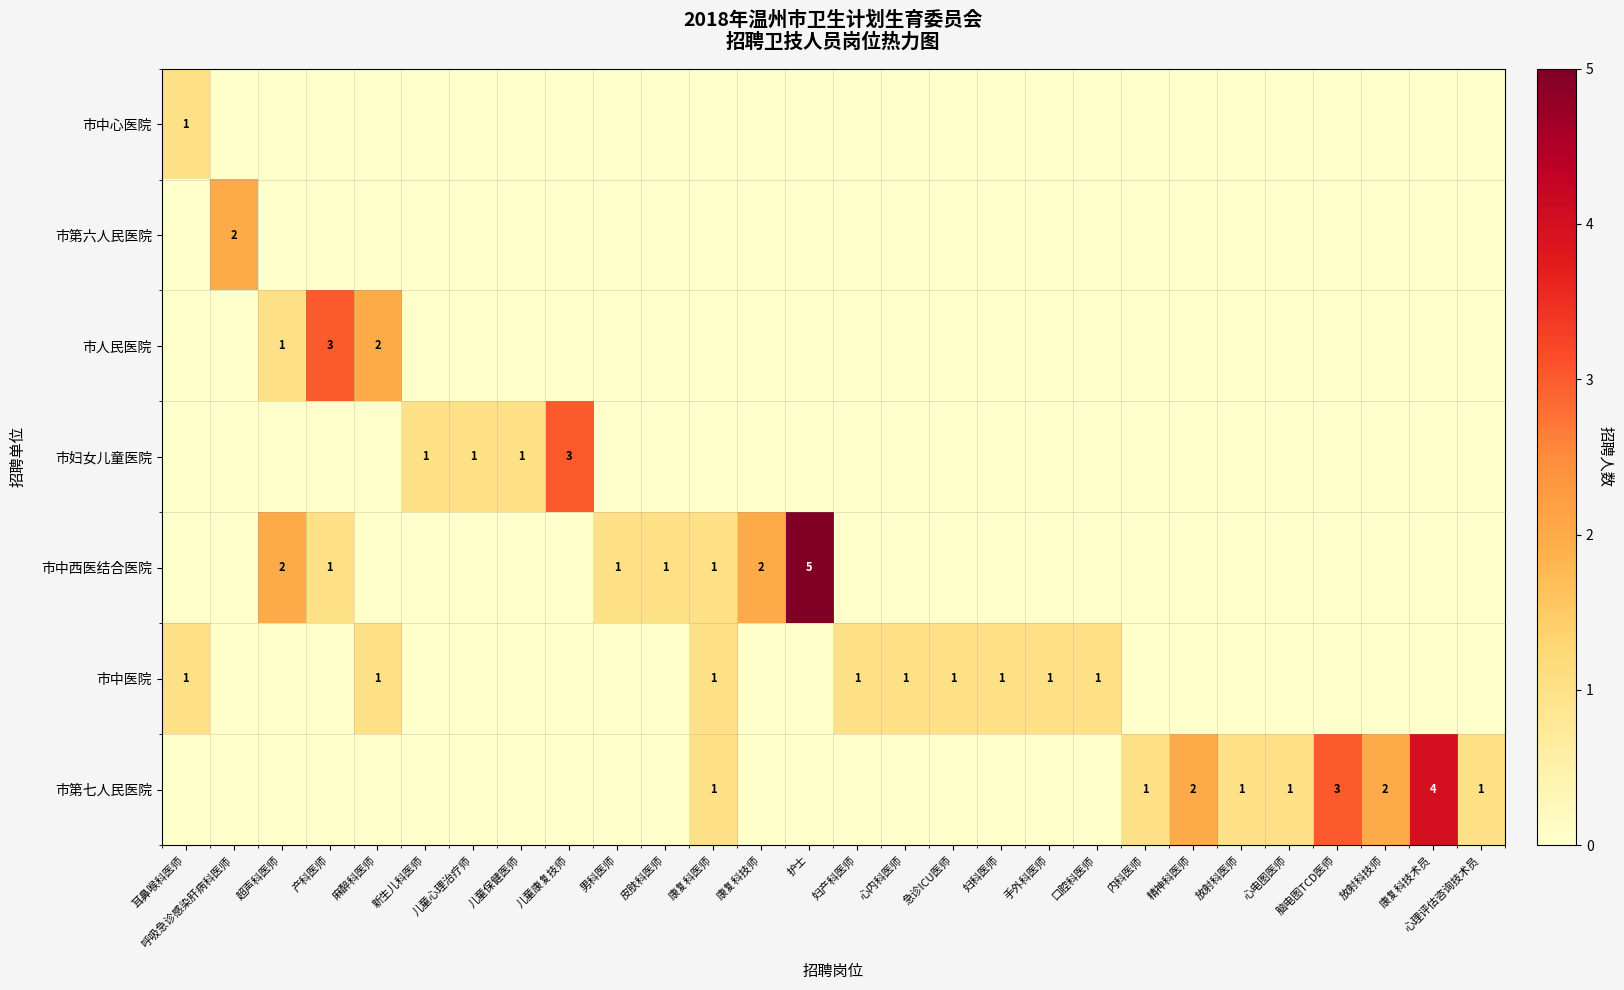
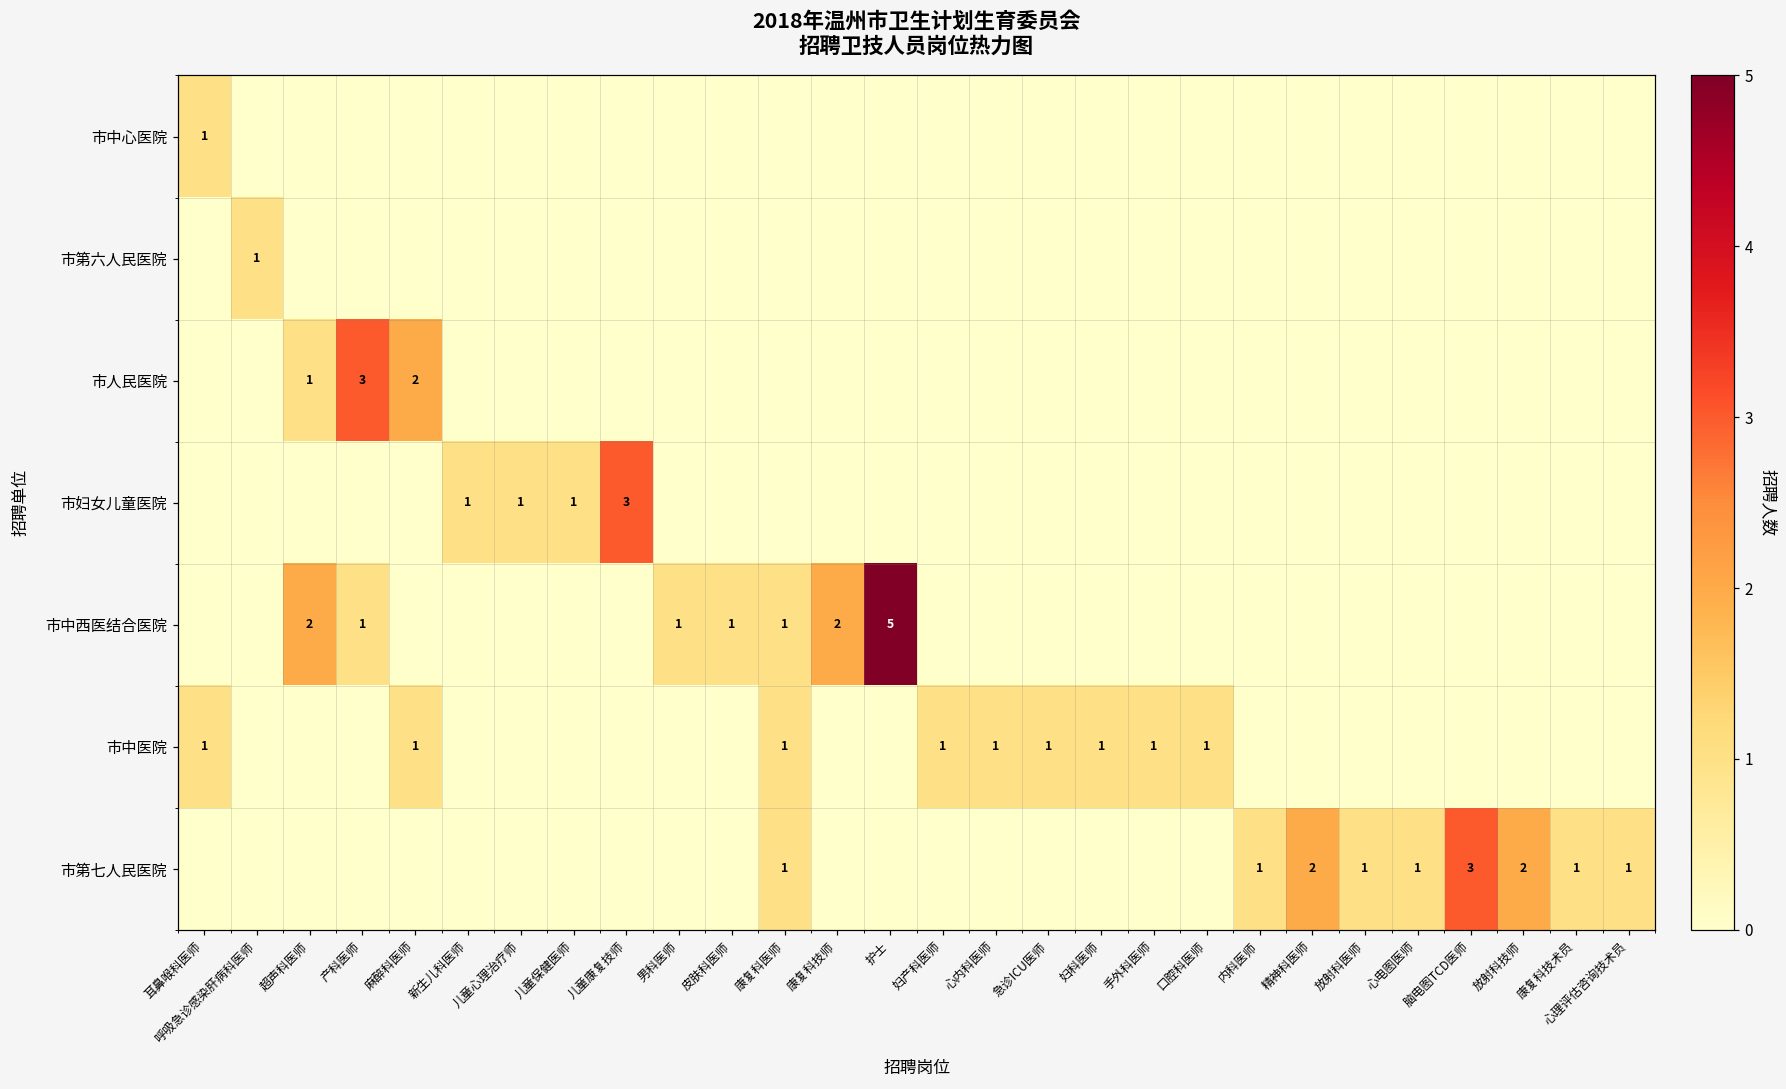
  {
    "市中心医院": {
      "耳鼻喉科医师": 1
    },
    "市第六人民医院": {
-     "呼吸急诊感染肝病科医师": 2
+     "呼吸急诊感染肝病科医师": 1
    },
    "市人民医院": {
      "超声科医师": 1,
      "产科医师": 3,
      "麻醉科医师": 2
    },
    "市妇女儿童医院": {
      "新生儿科医师": 1,
      "儿童心理治疗师": 1,
      "儿童保健医师": 1,
      "儿童康复技师": 3
    },
    "市中西医结合医院": {
      "超声科医师": 2,
      "产科医师": 1,
      "男科医师": 1,
      "皮肤科医师": 1,
      "康复科医师": 1,
      "康复科技师": 2,
      "护士": 5
    },
    "市中医院": {
      "耳鼻喉科医师": 1,
      "麻醉科医师": 1,
      "康复科医师": 1,
      "妇产科医师": 1,
      "心内科医师": 1,
      "急诊ICU医师": 1,
      "妇科医师": 1,
      "手外科医师": 1,
      "口腔科医师": 1
    },
    "市第七人民医院": {
      "康复科医师": 1,
      "内科医师": 1,
      "精神科医师": 2,
      "放射科医师": 1,
      "心电图医师": 1,
      "脑电图TCD医师": 3,
      "放射科技师": 2,
-     "康复科技术员": 4,
+     "康复科技术员": 1,
      "心理评估咨询技术员": 1
    }
  }
